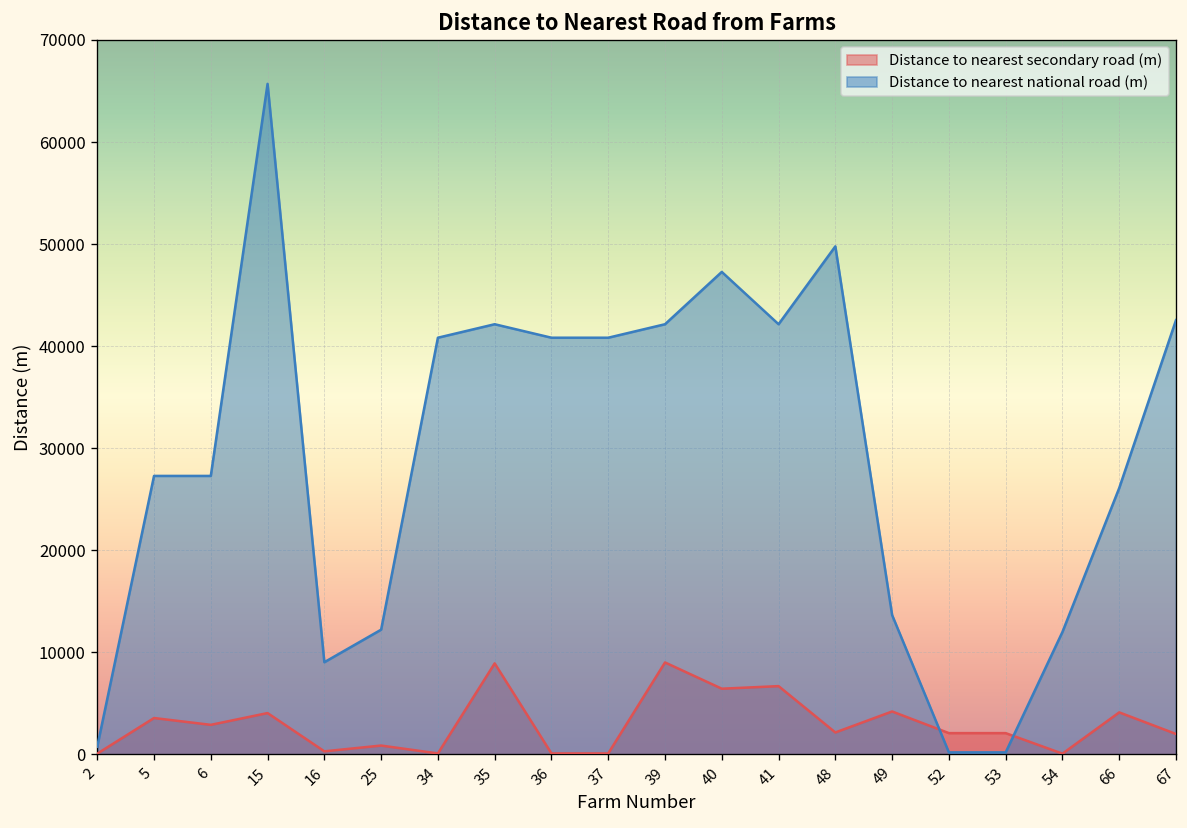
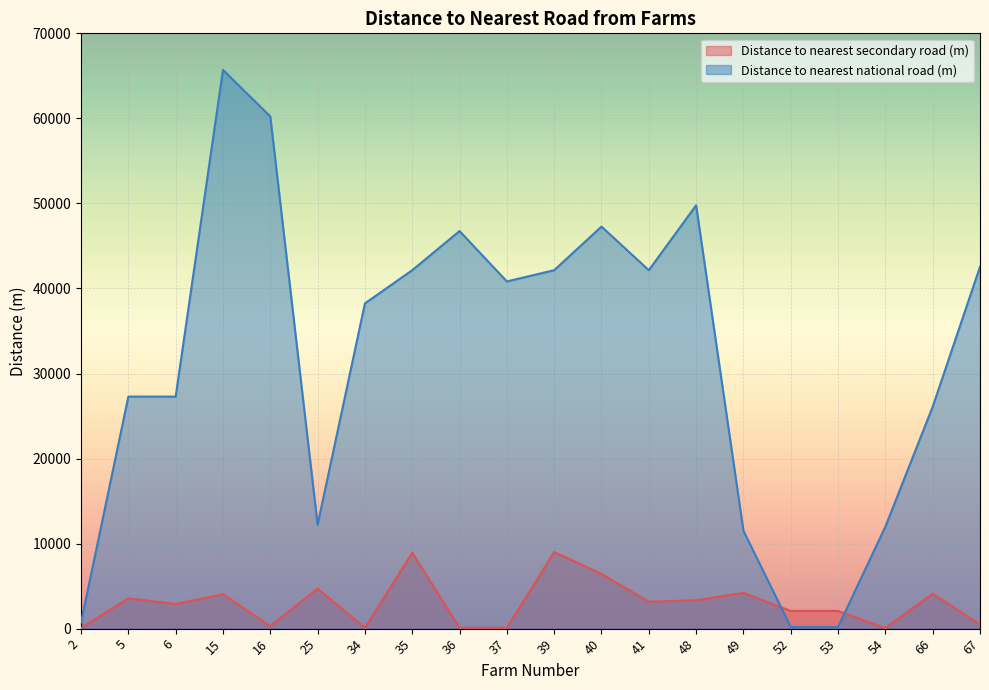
  {
    "Distance to nearest secondary road (m)": {
      "2": 0,
      "5": 4000,
      "6": 3000,
      "15": 4000,
      "16": 0,
-     "25": 1000,
+     "25": 5000,
      "34": 0,
      "35": 9000,
      "36": 0,
      "37": 0,
      "39": 9000,
      "40": 6000,
-     "41": 7000,
-     "48": 2000,
+     "41": 3000,
+     "48": 3000,
      "49": 4000,
      "52": 2000,
      "53": 2000,
      "54": 0,
      "66": 4000,
-     "67": 2000
+     "67": 0
    },
    "Distance to nearest national road (m)": {
      "2": 1000,
      "5": 27000,
      "6": 27000,
      "15": 66000,
-     "16": 9000,
+     "16": 60000,
      "25": 12000,
-     "34": 41000,
+     "34": 38000,
      "35": 42000,
-     "36": 41000,
+     "36": 47000,
      "37": 41000,
      "39": 42000,
      "40": 47000,
      "41": 42000,
      "48": 50000,
-     "49": 14000,
+     "49": 12000,
      "52": 0,
      "53": 0,
      "54": 12000,
      "66": 26000,
      "67": 43000
    }
  }
